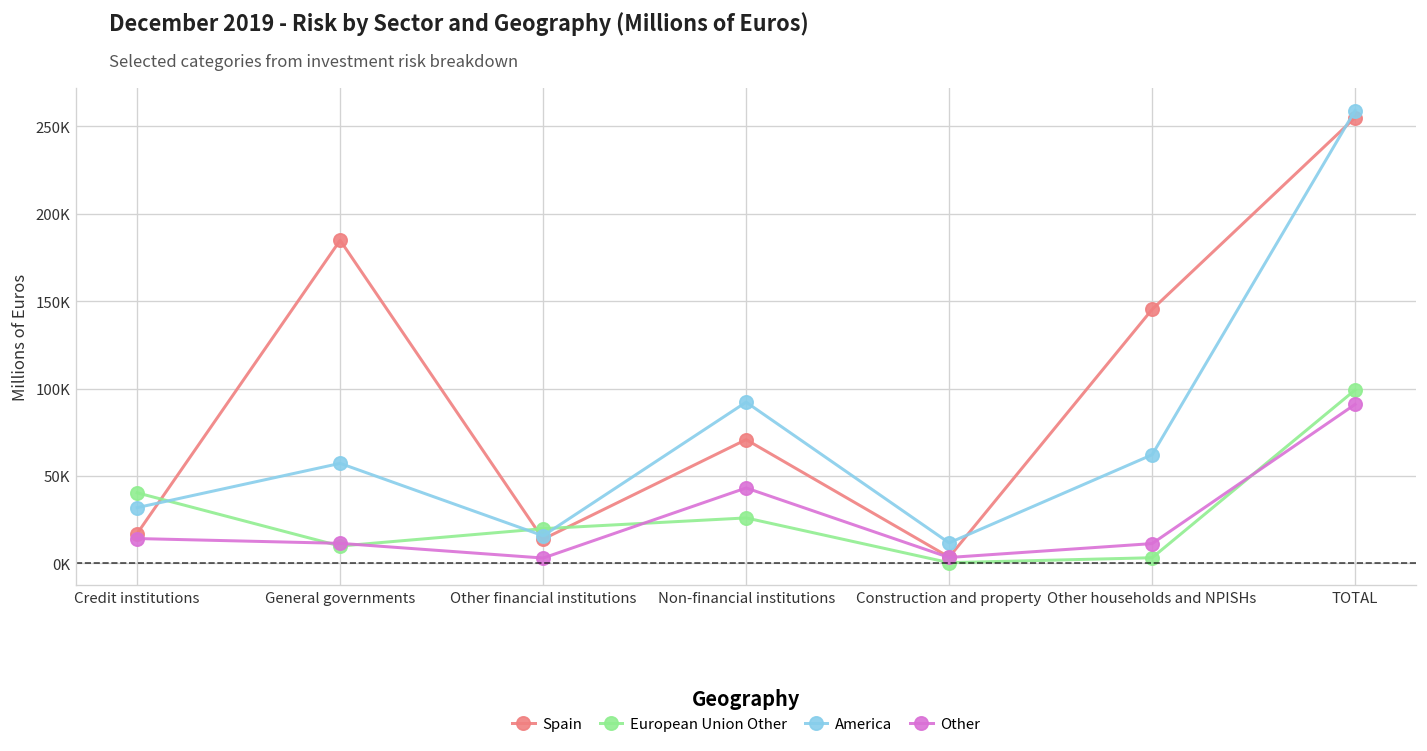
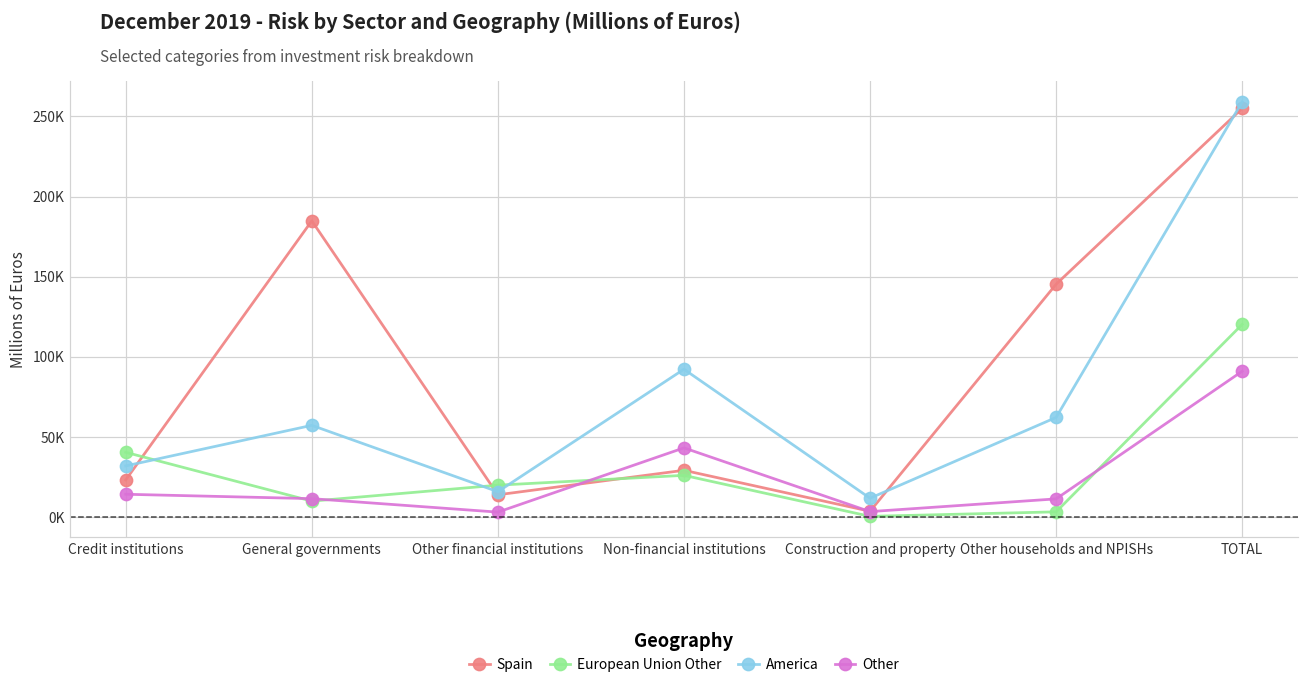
  {
    "Spain": {
-     "Credit institutions": 17000,
+     "Credit institutions": 23000,
      "General governments": 185000,
      "Other financial institutions": 14000,
-     "Non-financial institutions": 71000,
+     "Non-financial institutions": 29000,
      "Other households and NPISHs": 145000,
      "TOTAL": 255000
    },
    "European Union Other": {
      "Credit institutions": 40000,
      "Other financial institutions": 20000,
      "Non-financial institutions": 26000,
      "Construction and property": 0,
      "Other households and NPISHs": 3000,
-     "TOTAL": 99000
+     "TOTAL": 120000
    },
    "America": {
      "Credit institutions": 32000,
      "General governments": 57000,
      "Other financial institutions": 16000,
      "Non-financial institutions": 92000,
      "Construction and property": 12000,
      "Other households and NPISHs": 62000,
      "TOTAL": 259000
    },
    "Other": {
      "Credit institutions": 14000,
      "Other financial institutions": 3000,
      "Non-financial institutions": 43000,
      "Other households and NPISHs": 11000,
      "TOTAL": 91000
    }
  }
